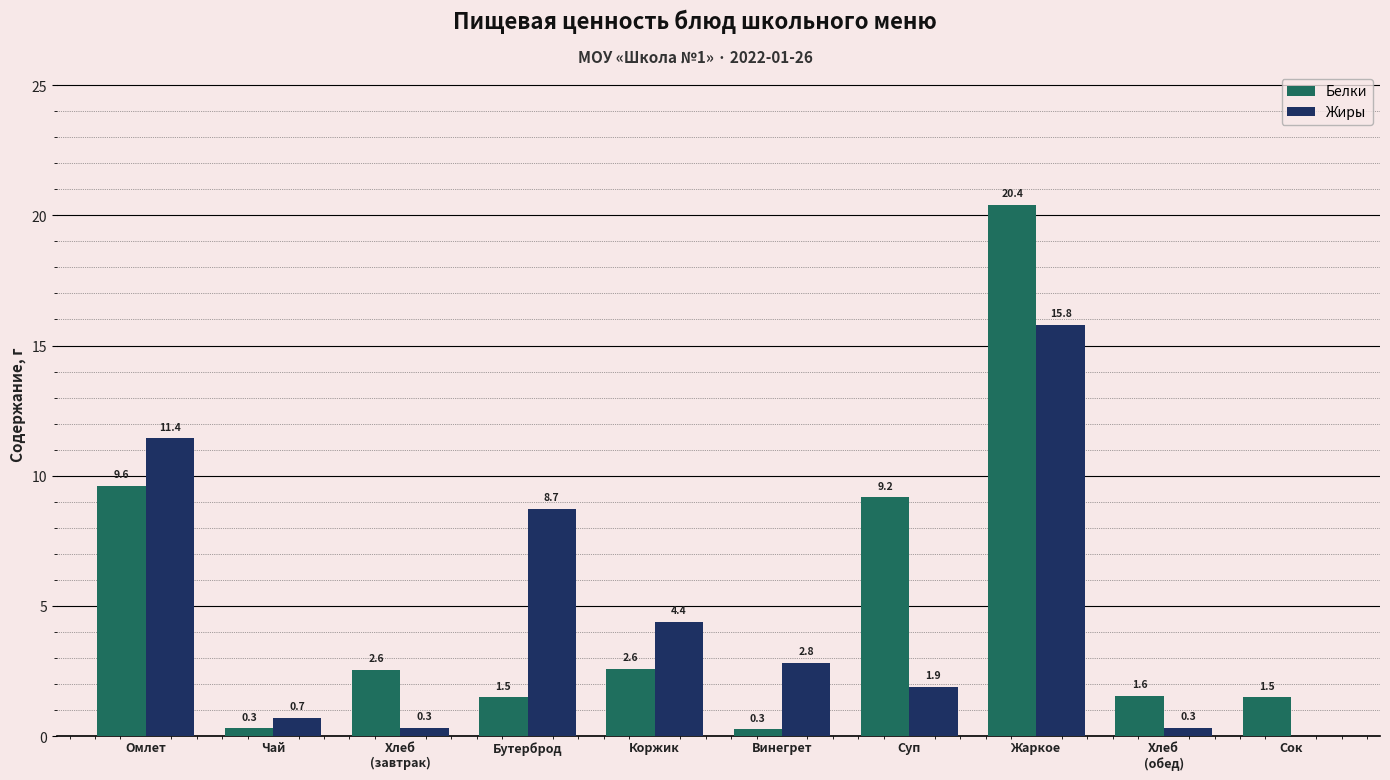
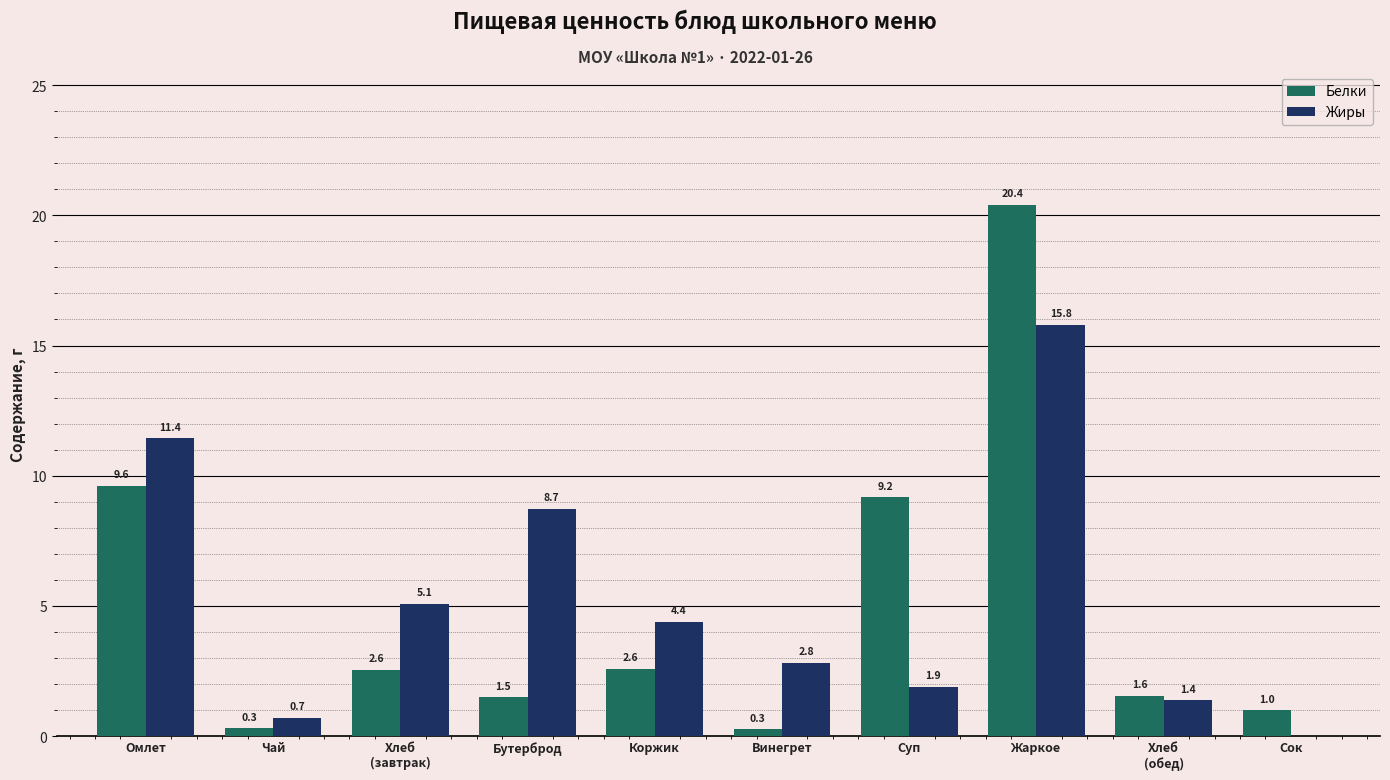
  {
    "Белки": {
      "Омлет": 9.6,
      "Чай": 0.3,
      "Хлеб (завтрак)": 2.6,
      "Бутерброд": 1.5,
      "Коржик": 2.6,
      "Винегрет": 0.3,
      "Суп": 9.2,
      "Жаркое": 20.4,
      "Хлеб (обед)": 1.6,
-     "Сок": 1.5
+     "Сок": 1.0
    },
    "Жиры": {
      "Омлет": 11.4,
      "Чай": 0.7,
-     "Хлеб (завтрак)": 0.3,
+     "Хлеб (завтрак)": 5.1,
      "Бутерброд": 8.7,
      "Коржик": 4.4,
      "Винегрет": 2.8,
      "Суп": 1.9,
      "Жаркое": 15.8,
-     "Хлеб (обед)": 0.3
+     "Хлеб (обед)": 1.4
    }
  }
